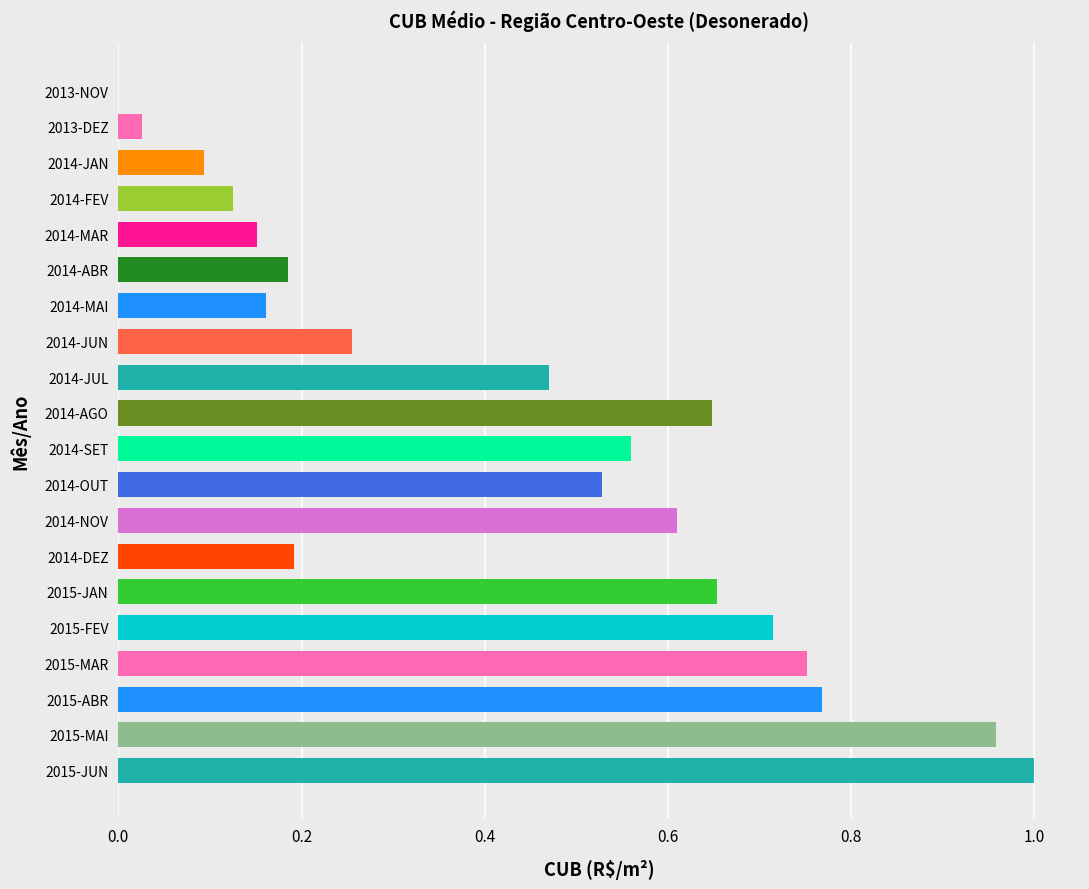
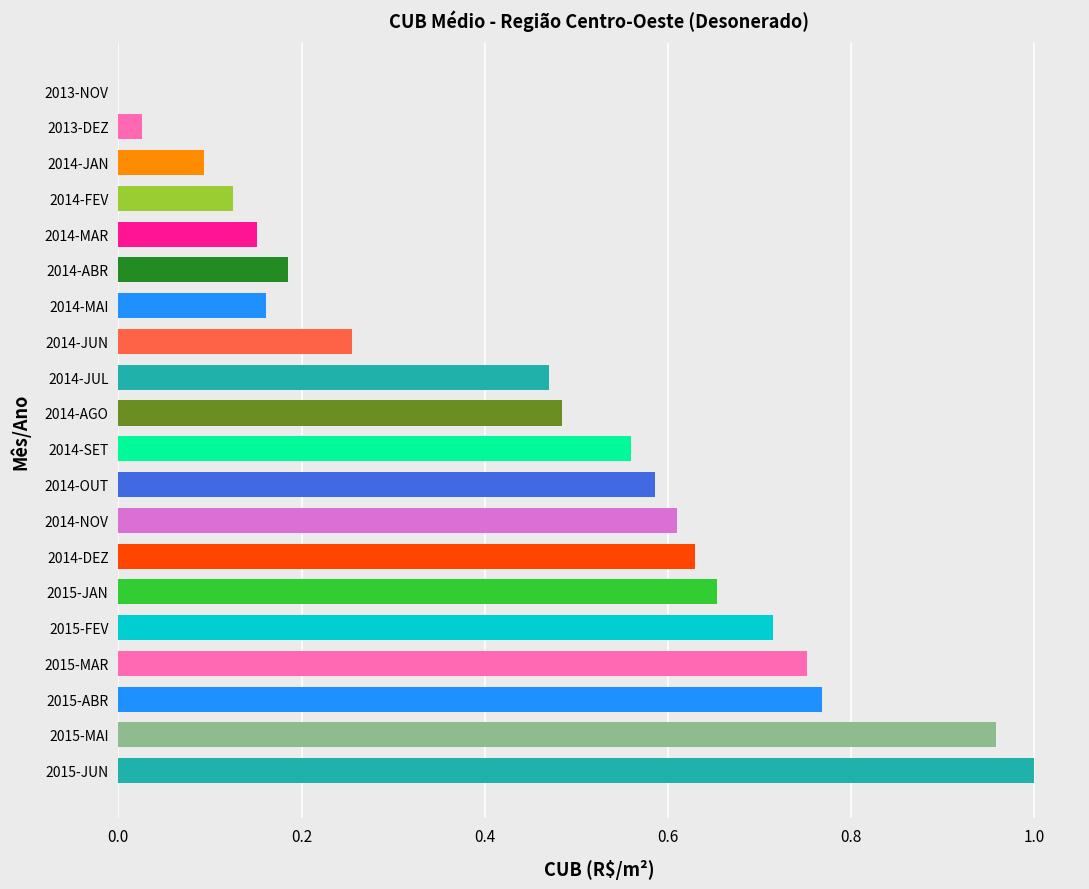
  {
    "2013-NOV": 0.00,
    "2013-DEZ": 0.03,
    "2014-JAN": 0.09,
    "2014-FEV": 0.12,
    "2014-MAR": 0.15,
    "2014-ABR": 0.19,
    "2014-MAI": 0.16,
    "2014-JUN": 0.26,
    "2014-JUL": 0.47,
-   "2014-AGO": 0.65,
+   "2014-AGO": 0.48,
    "2014-SET": 0.56,
-   "2014-OUT": 0.53,
+   "2014-OUT": 0.59,
    "2014-NOV": 0.61,
-   "2014-DEZ": 0.19,
+   "2014-DEZ": 0.63,
    "2015-JAN": 0.65,
    "2015-FEV": 0.72,
    "2015-MAR": 0.75,
    "2015-ABR": 0.77,
    "2015-MAI": 0.96,
    "2015-JUN": 1.00
  }
